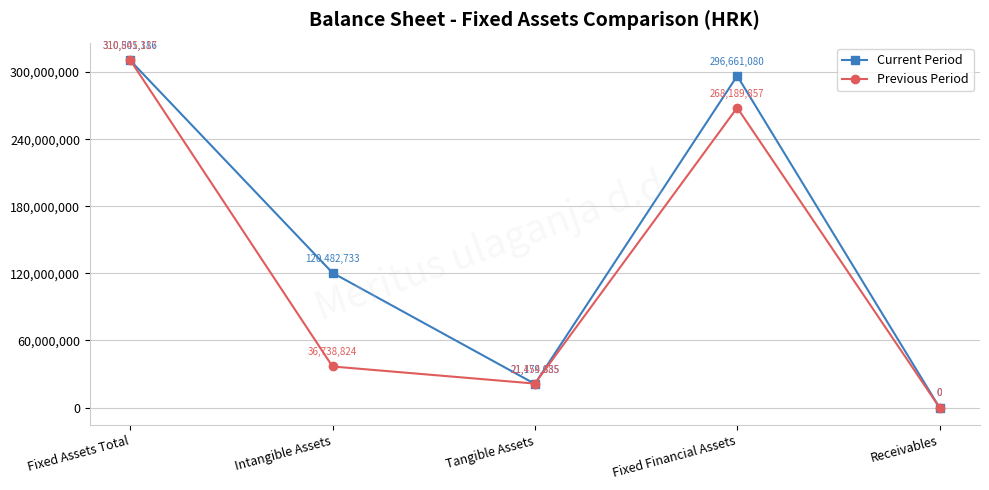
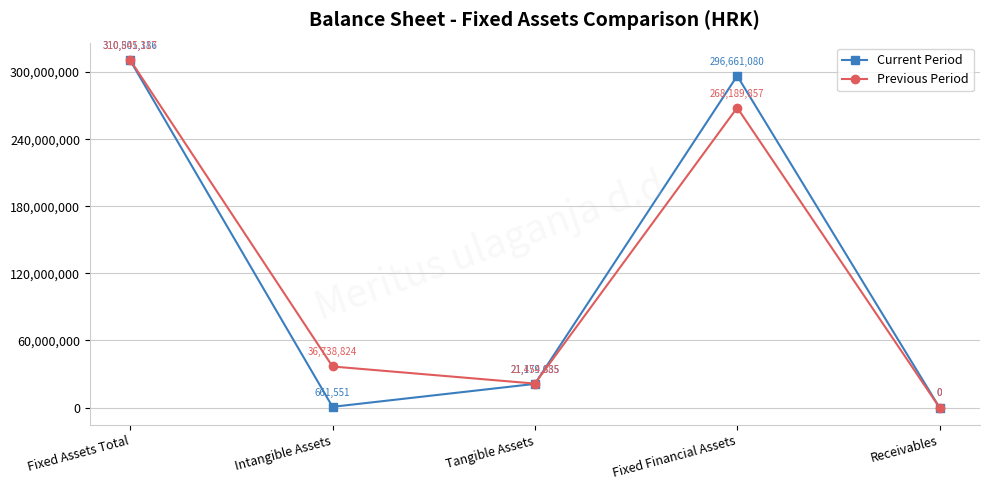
  {
    "Current Period": {
-     "Intangible Assets": "120,482,733",
+     "Intangible Assets": "661,551",
      "Fixed Financial Assets": "296,661,080"
    },
    "Previous Period": {
      "Intangible Assets": "36,738,824",
      "Fixed Financial Assets": "268,189,857"
    }
  }
